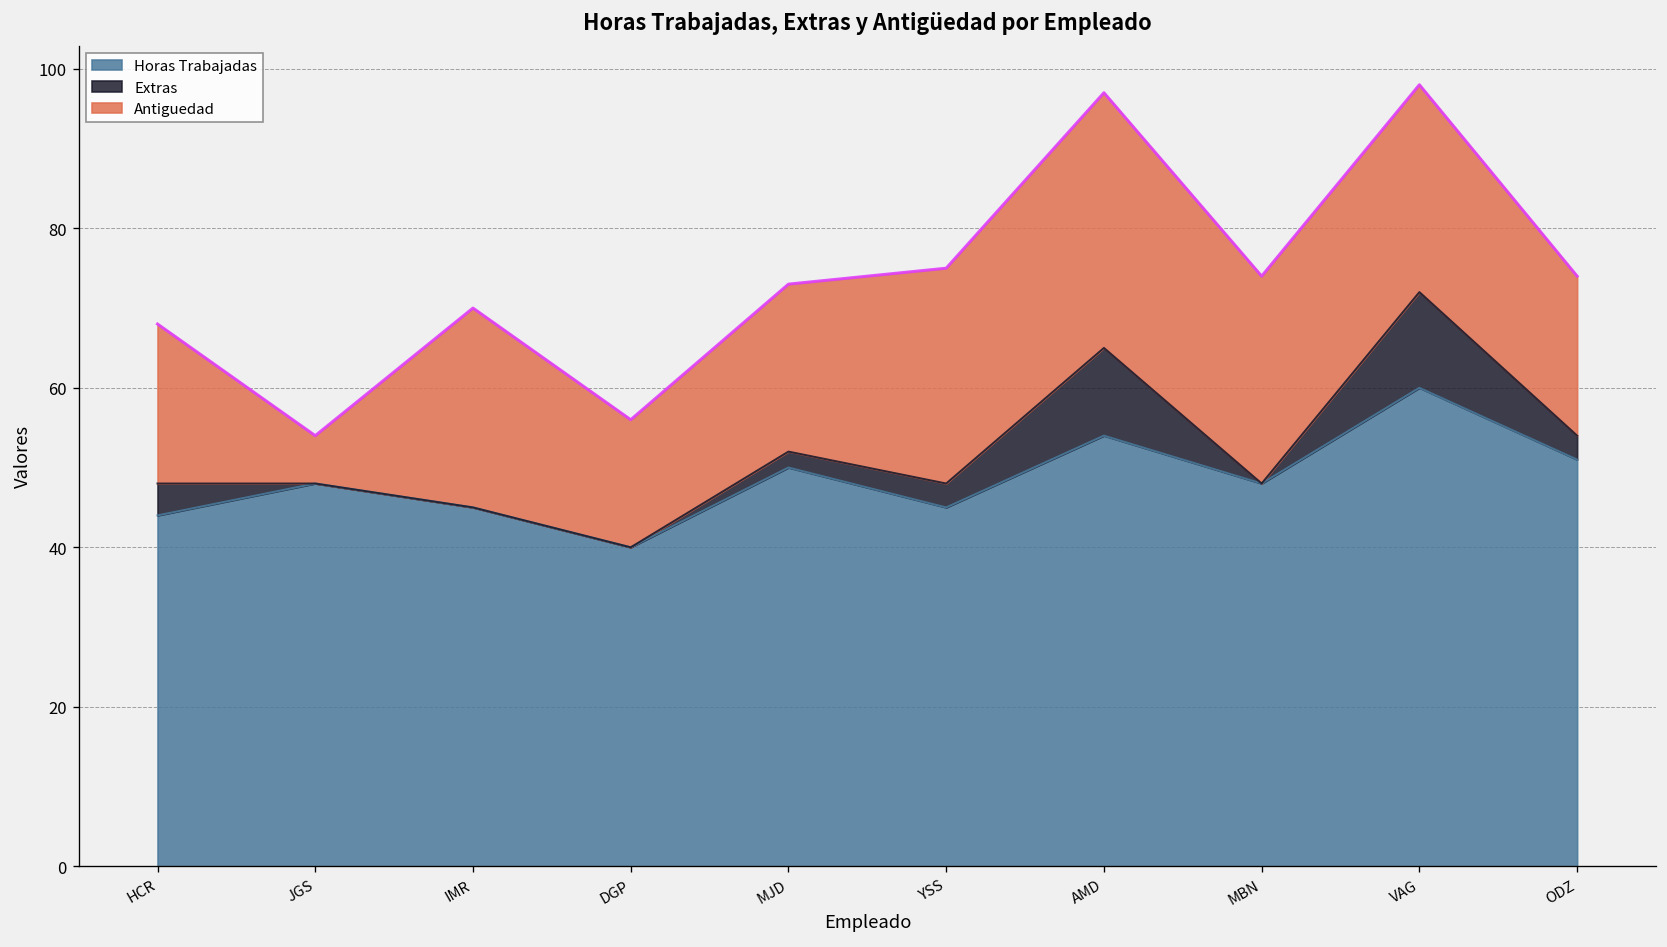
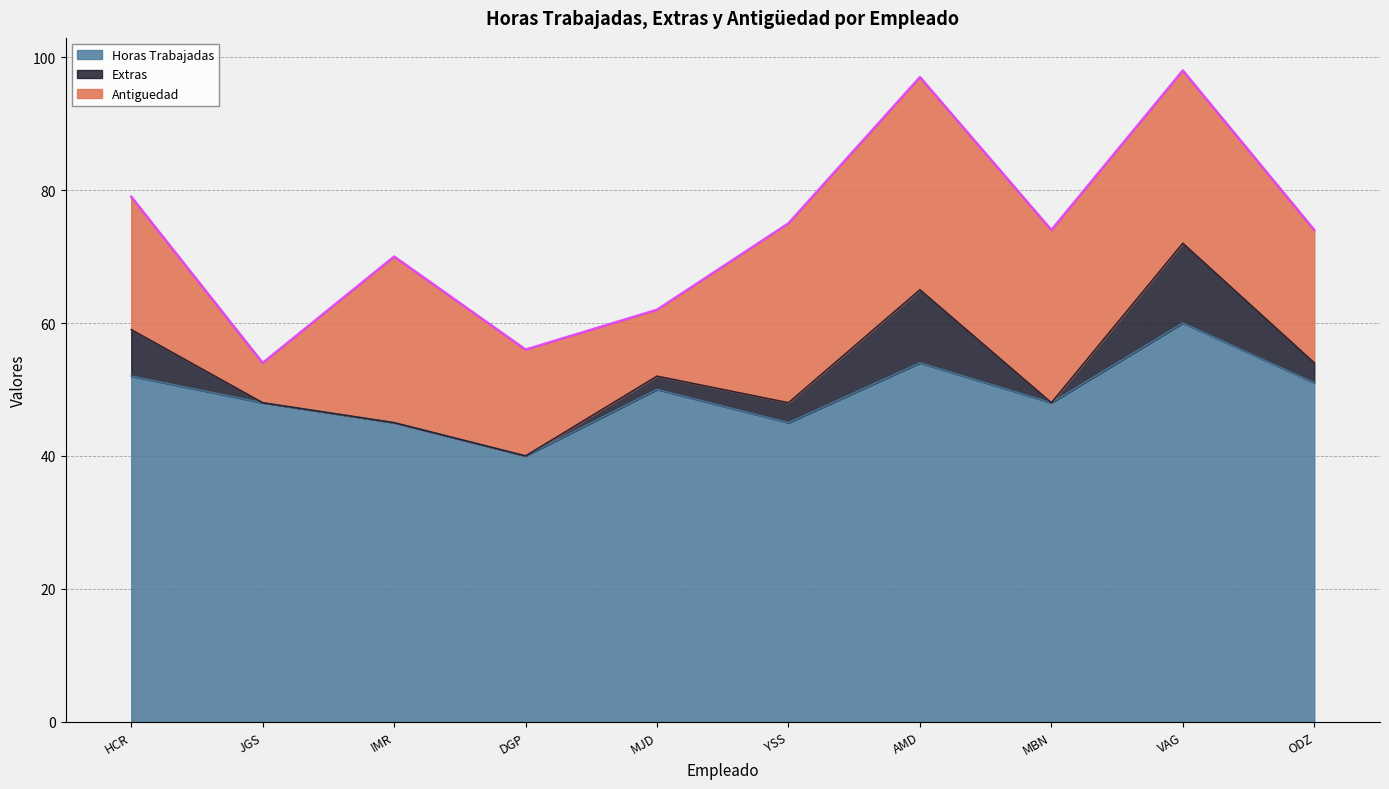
  {
    "Horas Trabajadas": {
-     "HCR": 44,
+     "HCR": 52,
      "MJD": 50,
      "YSS": 45,
      "AMD": 54,
      "VAG": 60,
      "ODZ": 51
    },
    "Extras": {
-     "HCR": 4,
+     "HCR": 7,
      "MJD": 2,
      "YSS": 3,
      "AMD": 11,
      "VAG": 12,
      "ODZ": 3
    },
    "Antiguedad": {
      "HCR": 20,
      "JGS": 6,
      "IMR": 25,
      "DGP": 16,
-     "MJD": 21,
+     "MJD": 10,
      "YSS": 27,
      "AMD": 32,
      "MBN": 26,
      "VAG": 26,
      "ODZ": 20
    }
  }
